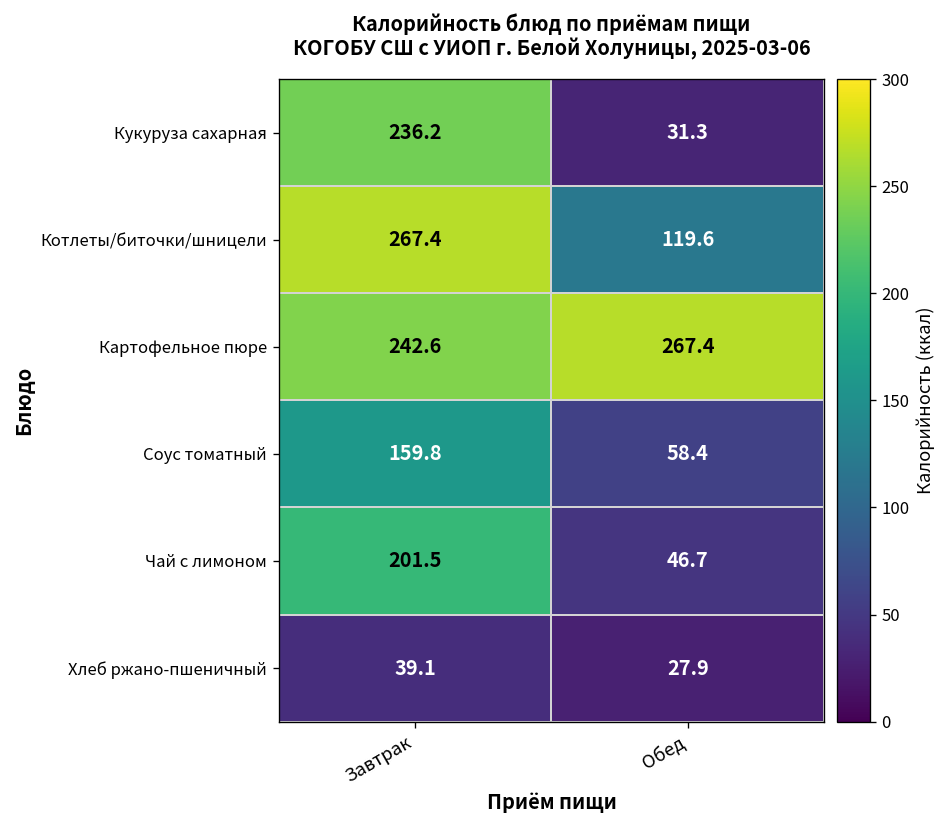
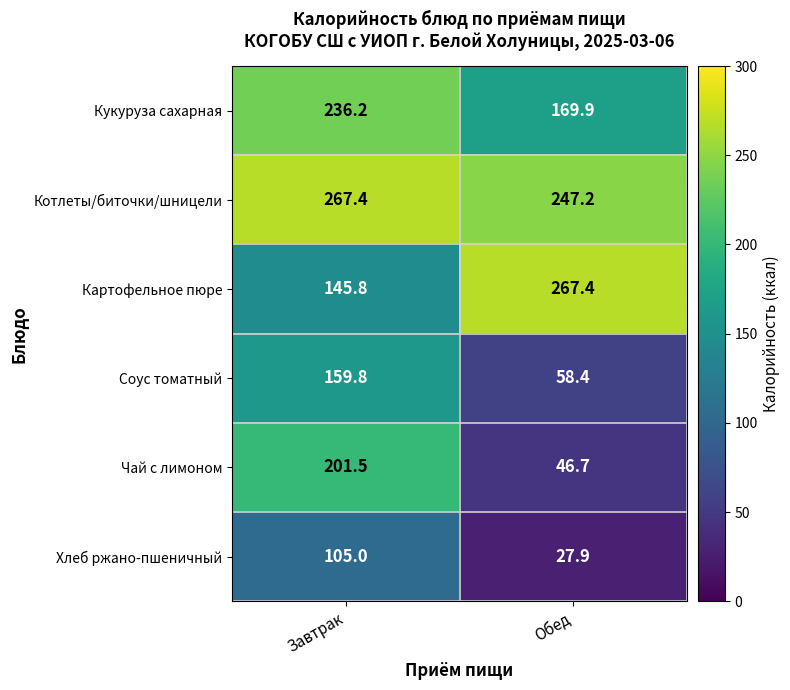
  {
    "Кукуруза сахарная": {
      "Завтрак": 236.2,
-     "Обед": 31.3
+     "Обед": 169.9
    },
    "Котлеты/биточки/шницели": {
      "Завтрак": 267.4,
-     "Обед": 119.6
+     "Обед": 247.2
    },
    "Картофельное пюре": {
-     "Завтрак": 242.6,
+     "Завтрак": 145.8,
      "Обед": 267.4
    },
    "Соус томатный": {
      "Завтрак": 159.8,
      "Обед": 58.4
    },
    "Чай с лимоном": {
      "Завтрак": 201.5,
      "Обед": 46.7
    },
    "Хлеб ржано-пшеничный": {
-     "Завтрак": 39.1,
+     "Завтрак": 105.0,
      "Обед": 27.9
    }
  }
